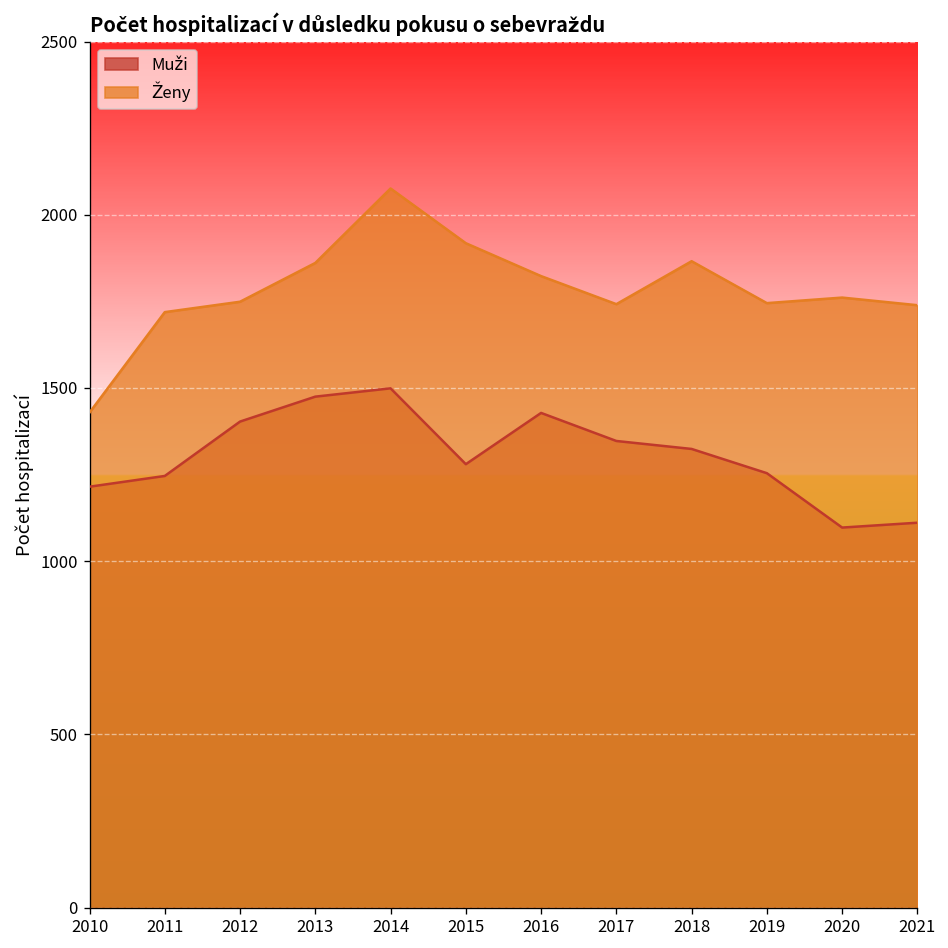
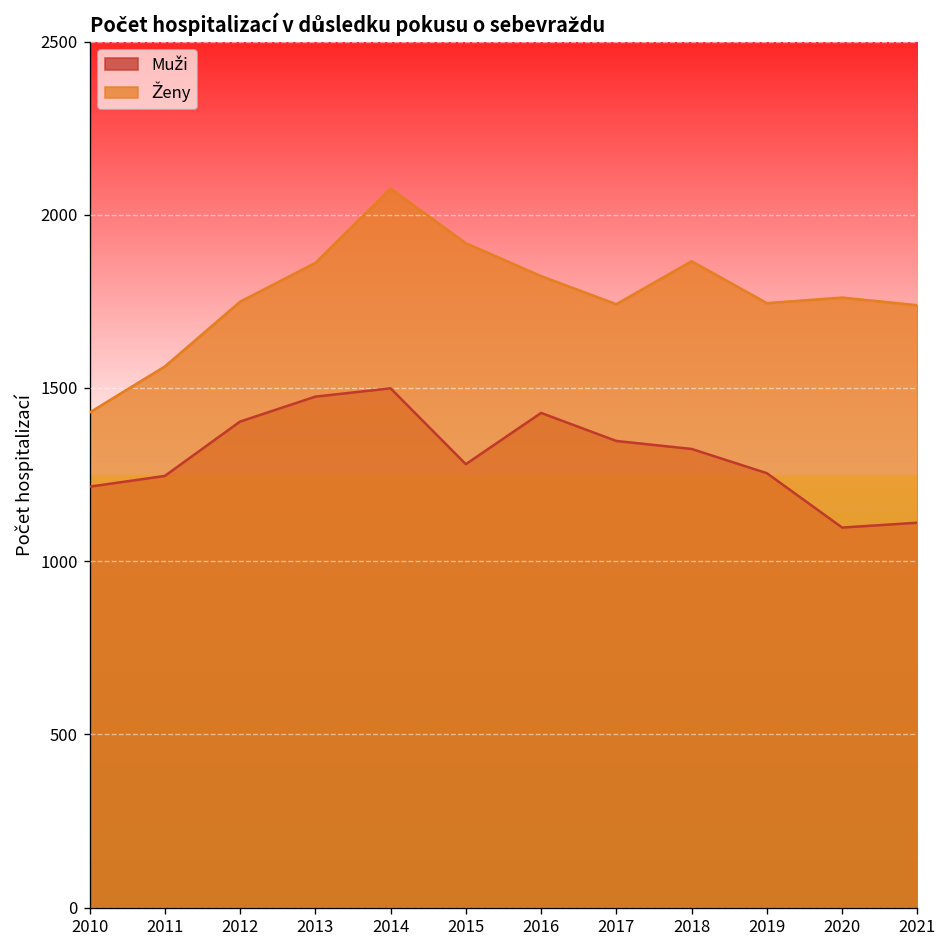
  {
    "Muži": {
      "2010": 1220,
      "2011": 1250,
      "2012": 1400,
      "2013": 1480,
      "2014": 1500,
      "2015": 1280,
      "2016": 1430,
      "2017": 1350,
      "2018": 1320,
      "2019": 1250,
      "2020": 1100,
      "2021": 1110
    },
    "Ženy": {
      "2010": 1430,
-     "2011": 1720,
+     "2011": 1560,
      "2012": 1750,
      "2013": 1860,
      "2014": 2080,
      "2015": 1920,
      "2016": 1820,
      "2017": 1740,
      "2018": 1870,
      "2019": 1750,
      "2020": 1760,
      "2021": 1740
    }
  }
